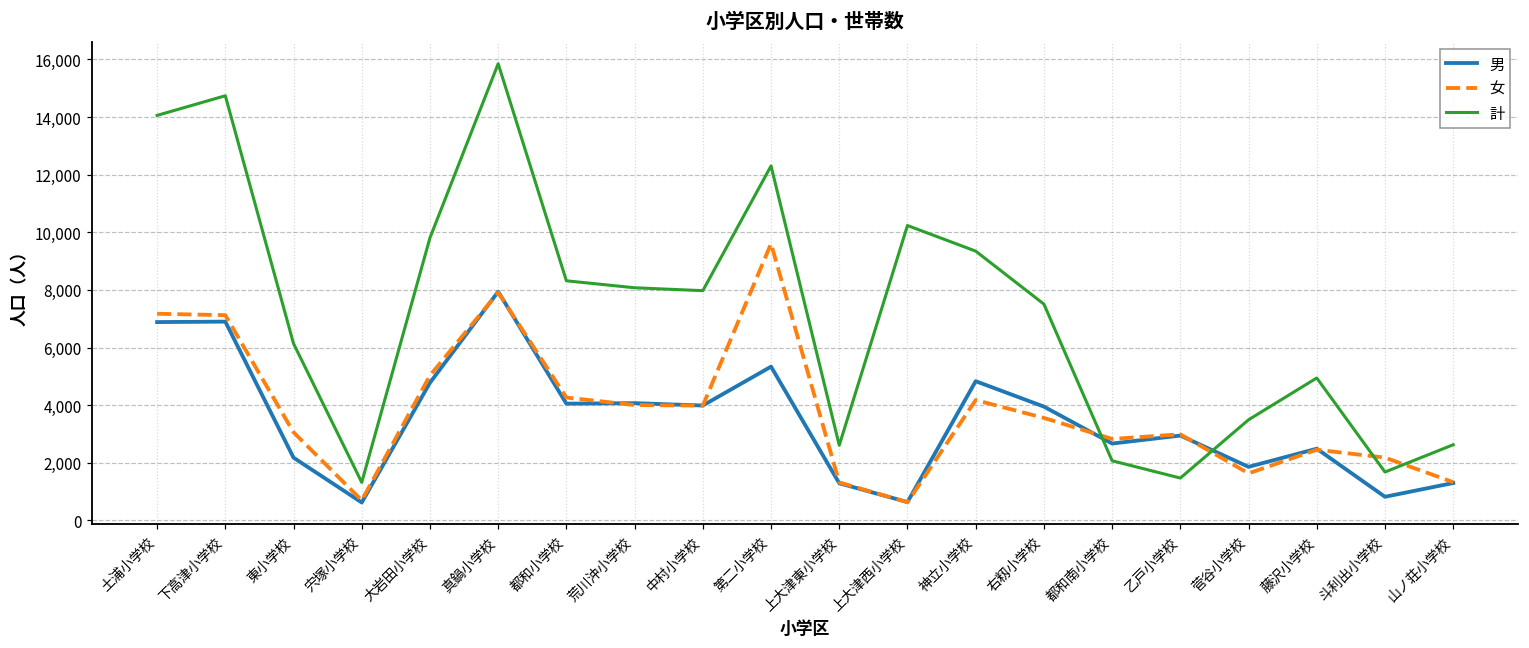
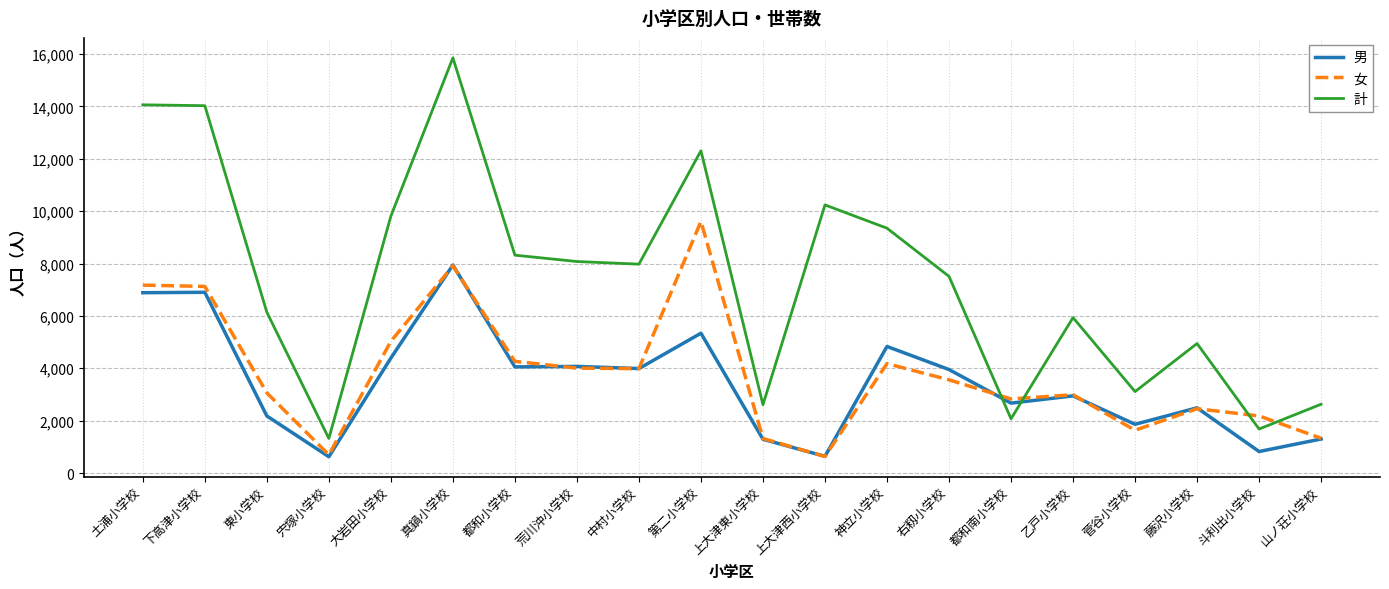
  {
    "男": {
      "土浦小学校": "6,900",
      "下高津小学校": "6,900",
      "東小学校": "2,200",
-     "大岩田小学校": "4,800",
+     "大岩田小学校": "4,400",
      "都和小学校": "4,100",
      "第二小学校": "5,300",
      "神立小学校": "4,800",
      "右籾小学校": "4,000",
      "都和南小学校": "2,700",
      "菅谷小学校": "1,900",
      "斗利出小学校": "800"
    },
    "女": {
      "土浦小学校": "7,200",
      "下高津小学校": "7,100",
      "東小学校": "3,100",
      "大岩田小学校": "5,000",
      "都和小学校": "4,300",
      "第二小学校": "9,600",
      "神立小学校": "4,200",
      "右籾小学校": "3,600",
      "都和南小学校": "2,800",
      "菅谷小学校": "1,600",
      "斗利出小学校": "2,200"
    },
    "計": {
      "土浦小学校": "14,100",
-     "下高津小学校": "14,700",
+     "下高津小学校": "14,000",
      "東小学校": "6,100",
      "宍塚小学校": "1,300",
      "大岩田小学校": "9,800",
      "真鍋小学校": "15,900",
      "都和小学校": "8,300",
      "荒川沖小学校": "8,100",
      "中村小学校": "8,000",
      "第二小学校": "12,300",
      "上大津東小学校": "2,600",
      "上大津西小学校": "10,200",
      "神立小学校": "9,300",
      "右籾小学校": "7,500",
      "都和南小学校": "2,100",
-     "乙戸小学校": "1,500",
-     "菅谷小学校": "3,500",
+     "乙戸小学校": "5,900",
+     "菅谷小学校": "3,100",
      "藤沢小学校": "4,900",
      "斗利出小学校": "1,700",
      "山ノ荘小学校": "2,600"
    }
  }
